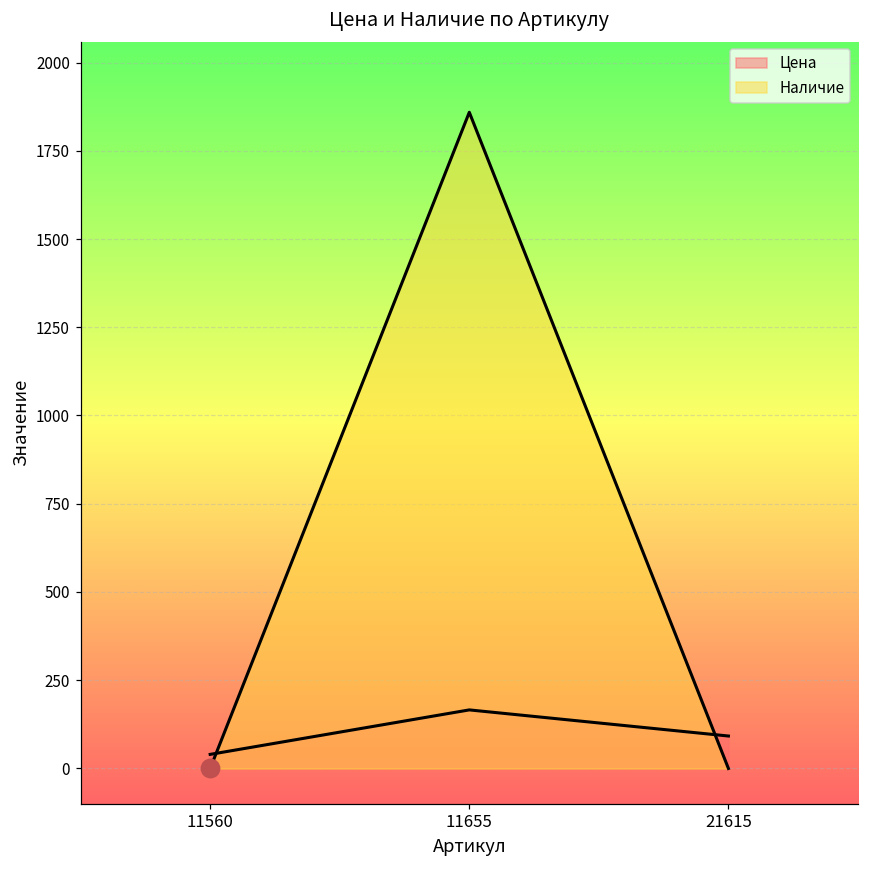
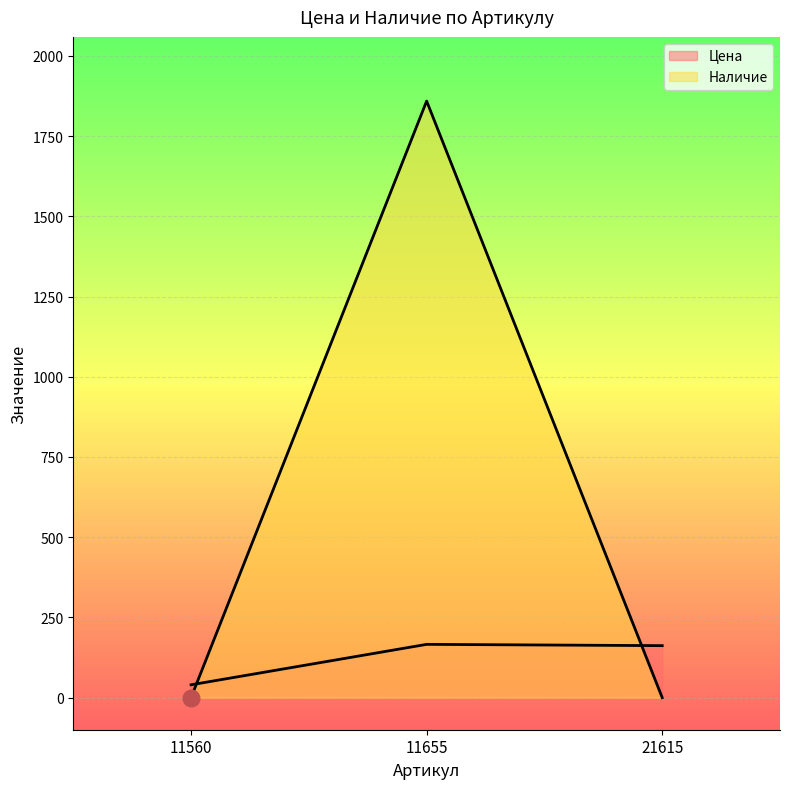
  {
    "Цена": {
      "11560": 40,
      "11655": 170,
-     "21615": 90
+     "21615": 160
    },
    "Наличие": {
      "11655": 1860,
      "21615": 0
    }
  }
